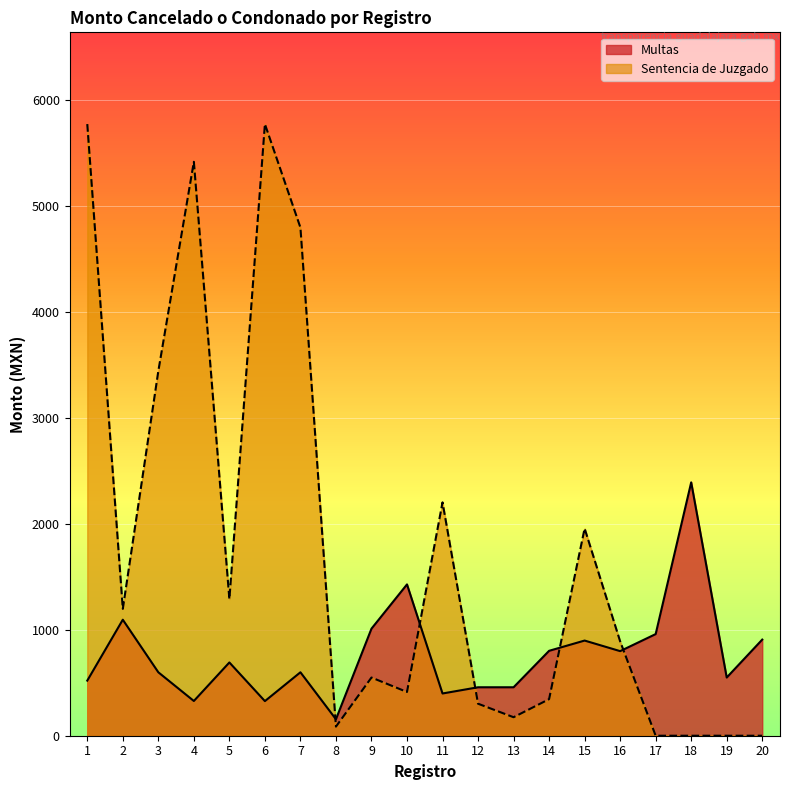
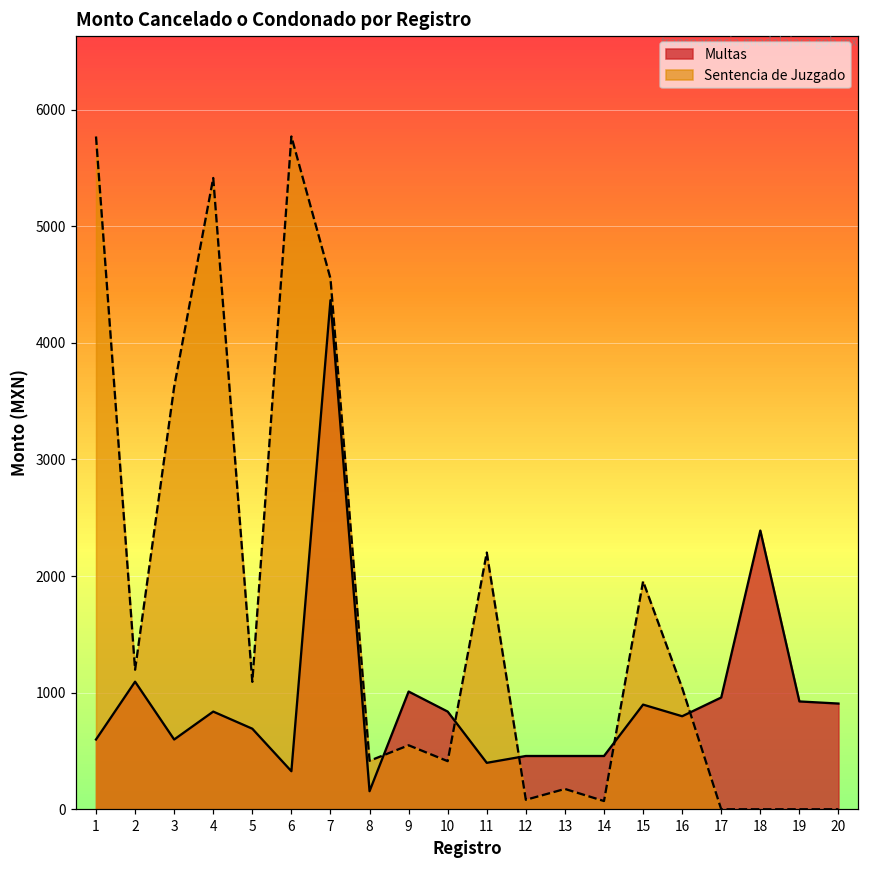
  {
    "Multas": {
-     "1": 520,
+     "1": 600,
      "2": 1090,
      "3": 600,
-     "4": 330,
+     "4": 840,
      "5": 690,
      "6": 330,
-     "7": 600,
+     "7": 4370,
      "8": 160,
      "9": 1010,
-     "10": 1430,
+     "10": 840,
      "11": 400,
      "12": 460,
      "13": 460,
-     "14": 800,
+     "14": 460,
      "15": 900,
      "16": 800,
      "17": 960,
      "18": 2390,
-     "19": 550,
+     "19": 930,
      "20": 910
    },
    "Sentencia de Juzgado": {
      "1": 5770,
      "2": 1200,
-     "3": 3440,
+     "3": 3620,
      "4": 5410,
-     "5": 1290,
+     "5": 1090,
      "6": 5770,
-     "7": 4790,
-     "8": 90,
+     "7": 4550,
+     "8": 420,
      "9": 550,
      "10": 410,
      "11": 2200,
-     "12": 300,
+     "12": 80,
      "13": 170,
-     "14": 350,
+     "14": 70,
      "15": 1960,
-     "16": 890,
+     "16": 1040,
      "17": 0,
      "18": 0,
      "19": 0,
      "20": 0
    }
  }
